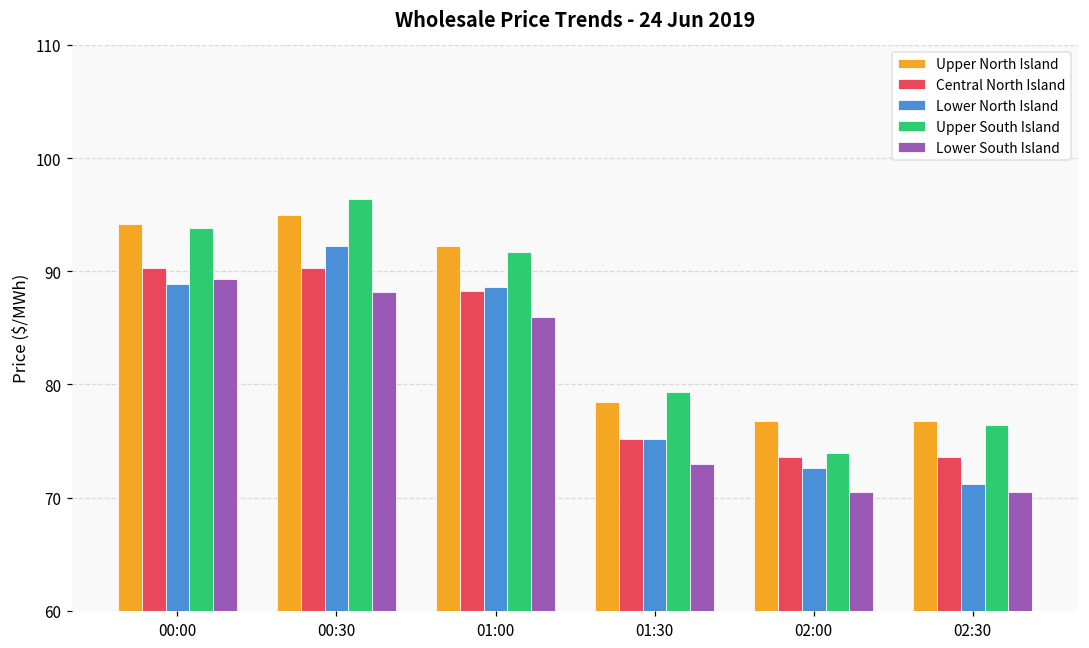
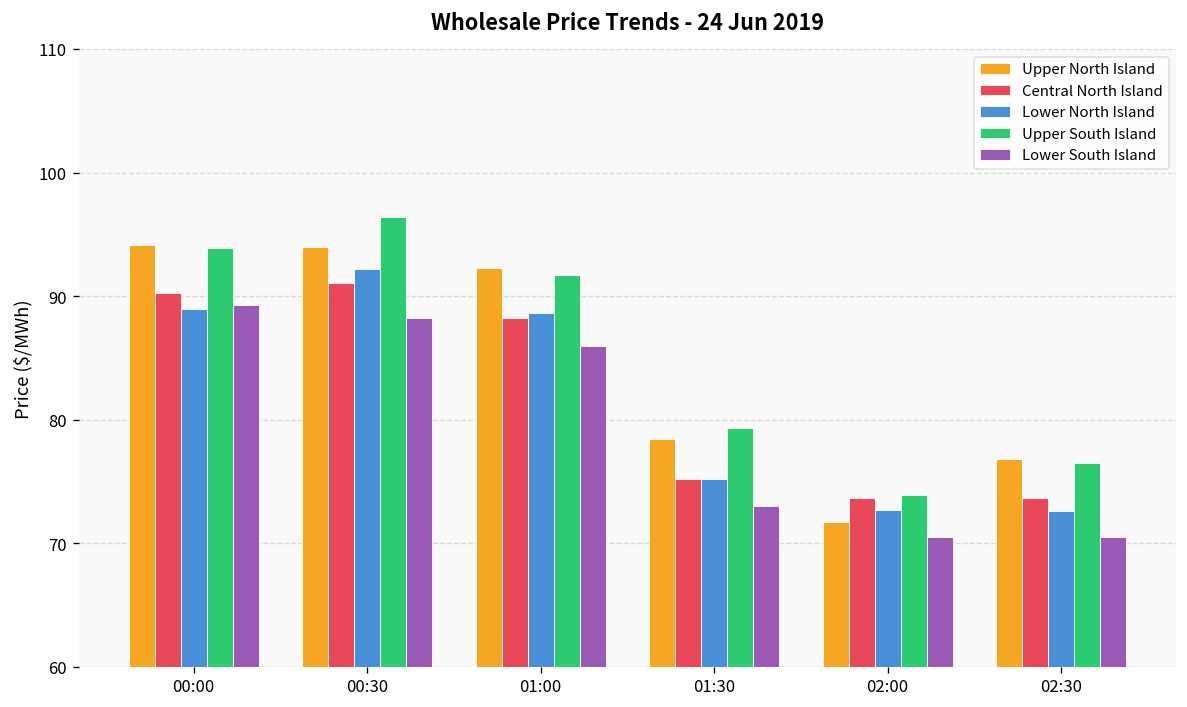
  {
    "Upper North Island": {
      "00:00": 94.1,
-     "00:30": 95.0,
+     "00:30": 94.0,
      "01:00": 92.2,
      "01:30": 78.5,
-     "02:00": 76.8,
+     "02:00": 71.7,
      "02:30": 76.8
    },
    "Central North Island": {
      "00:00": 90.3,
-     "00:30": 90.3,
+     "00:30": 91.1,
      "01:00": 88.2,
      "01:30": 75.2,
      "02:00": 73.6,
      "02:30": 73.6
    },
    "Lower North Island": {
      "00:00": 88.9,
      "00:30": 92.2,
      "01:00": 88.6,
      "01:30": 75.2,
      "02:00": 72.6,
-     "02:30": 71.2
+     "02:30": 72.6
    },
    "Upper South Island": {
      "00:00": 93.9,
      "00:30": 96.4,
      "01:00": 91.7,
      "01:30": 79.3,
      "02:00": 73.9,
      "02:30": 76.5
    },
    "Lower South Island": {
      "00:00": 89.3,
      "00:30": 88.2,
      "01:00": 86.0,
      "01:30": 73.0,
      "02:00": 70.5,
      "02:30": 70.5
    }
  }
